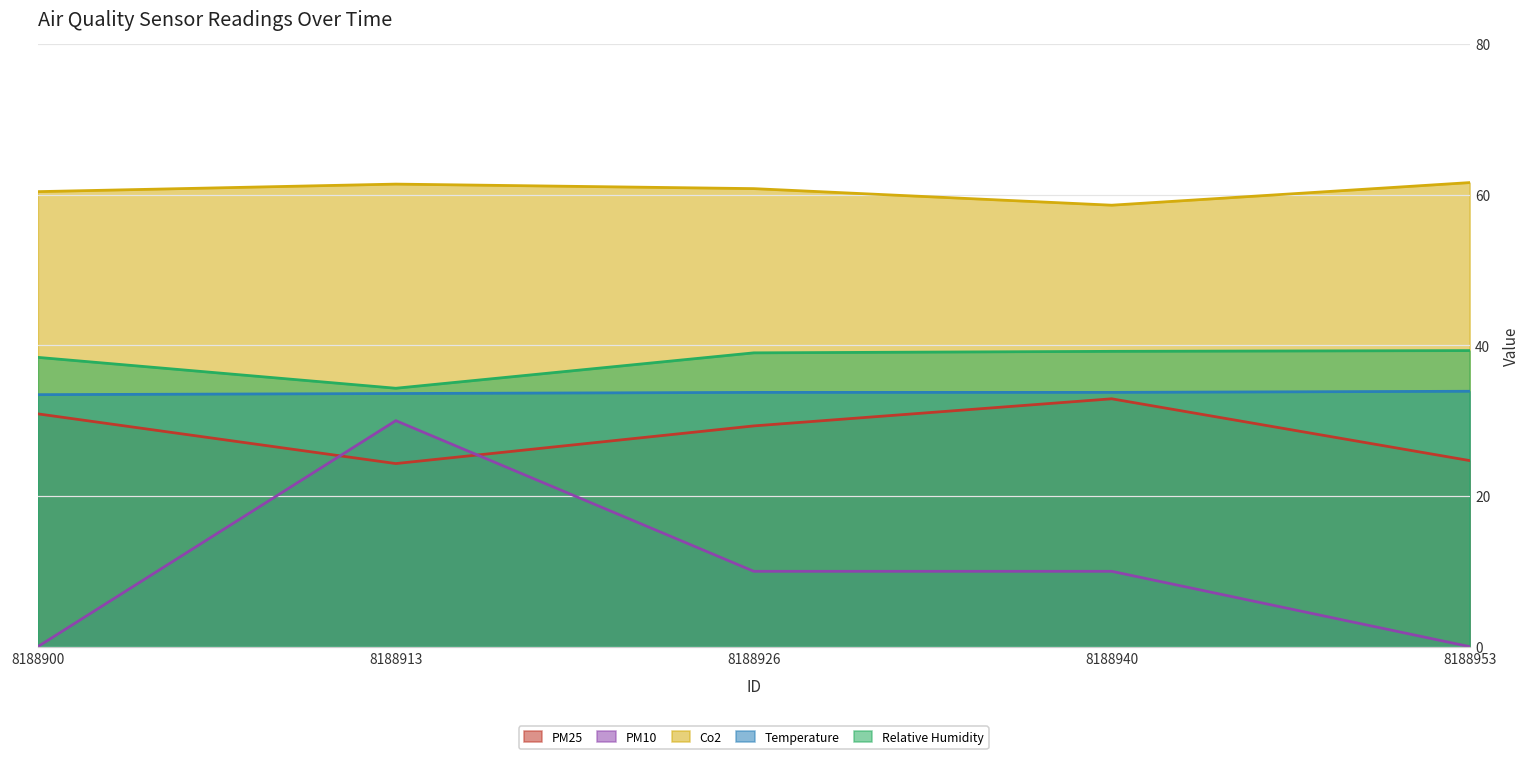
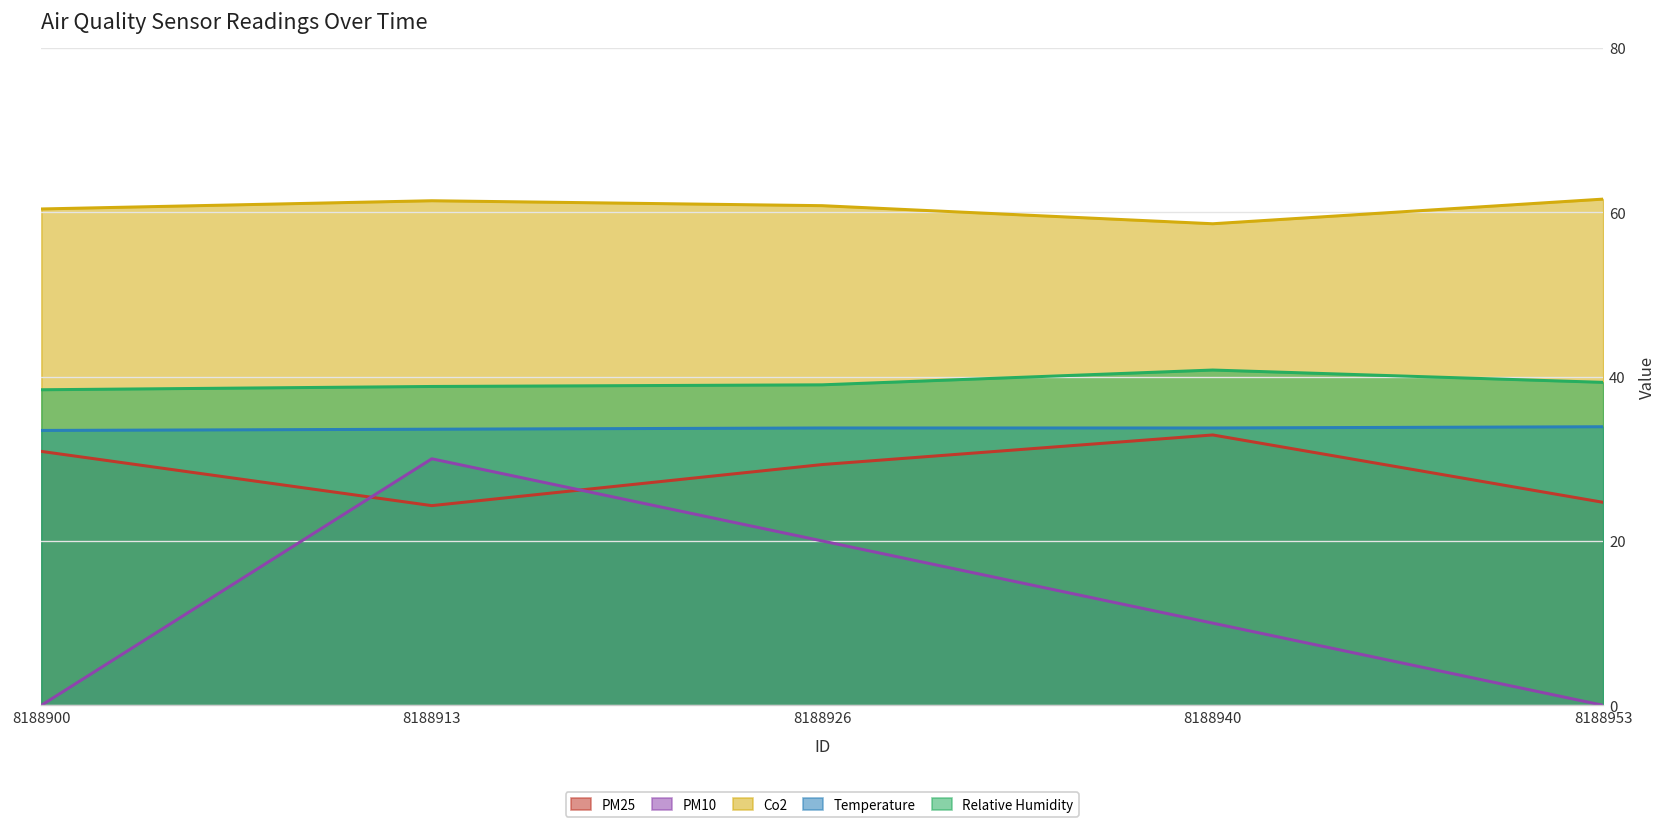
  {
    "PM25": {
      "8188900": 31,
      "8188913": 24,
      "8188926": 29,
      "8188940": 33,
      "8188953": 25
    },
    "PM10": {
      "8188900": 0,
      "8188913": 30,
-     "8188926": 10,
+     "8188926": 20,
      "8188940": 10,
      "8188953": 0
    },
    "Co2": {
      "8188900": 60,
      "8188913": 61,
      "8188926": 61,
      "8188940": 59,
      "8188953": 62
    },
    "Temperature": {
      "8188900": 33,
      "8188913": 34,
      "8188926": 34,
      "8188940": 34,
      "8188953": 34
    },
    "Relative Humidity": {
      "8188900": 38,
-     "8188913": 34,
+     "8188913": 39,
      "8188926": 39,
-     "8188940": 39,
+     "8188940": 41,
      "8188953": 39
    }
  }
